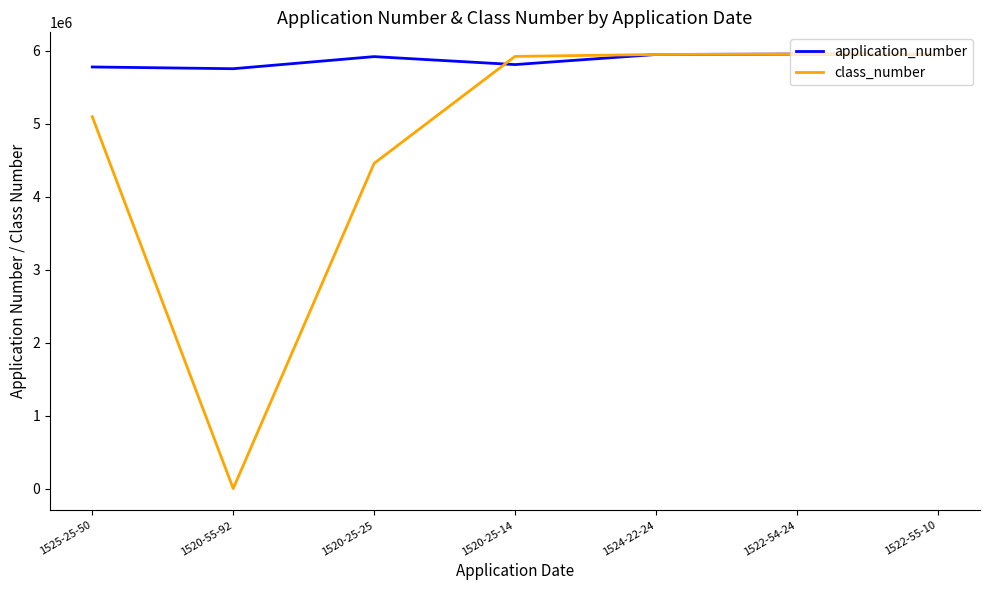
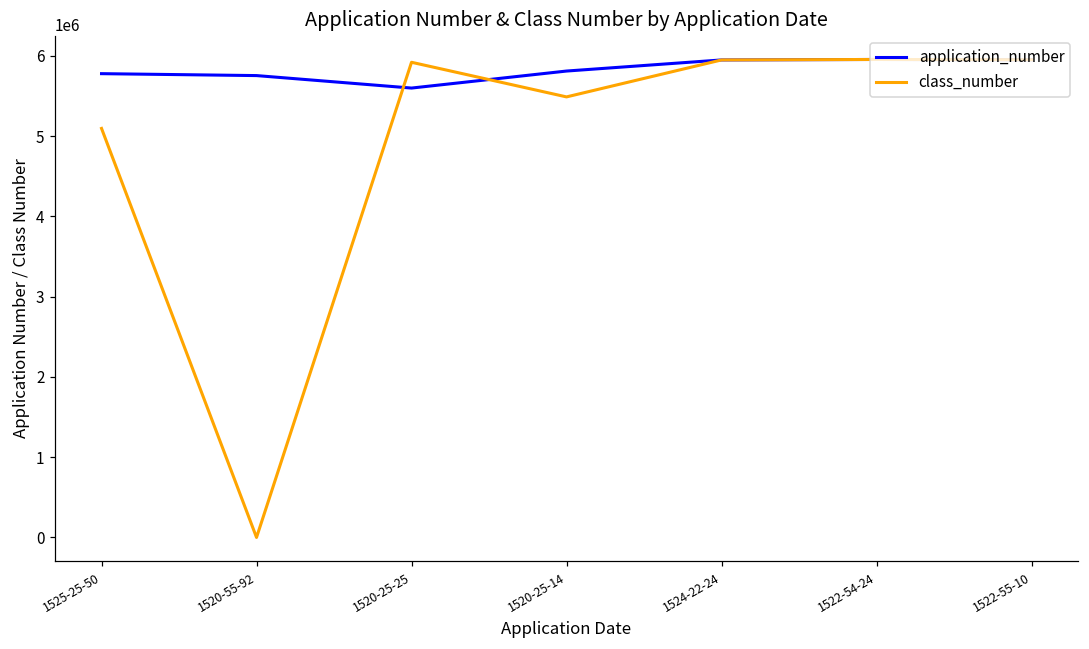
  {
    "application_number": {
      "1525-25-50": 5800000,
      "1520-55-92": 5800000,
-     "1520-25-25": 5900000,
+     "1520-25-25": 5600000,
      "1520-25-14": 5800000
    },
    "class_number": {
      "1525-25-50": 5100000,
      "1520-55-92": 0,
-     "1520-25-25": 4500000,
-     "1520-25-14": 5900000
+     "1520-25-25": 5900000,
+     "1520-25-14": 5500000
    }
  }
